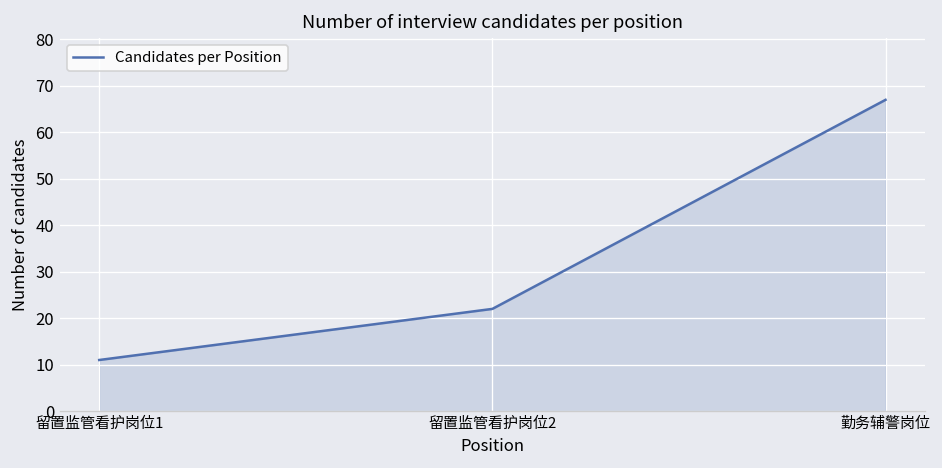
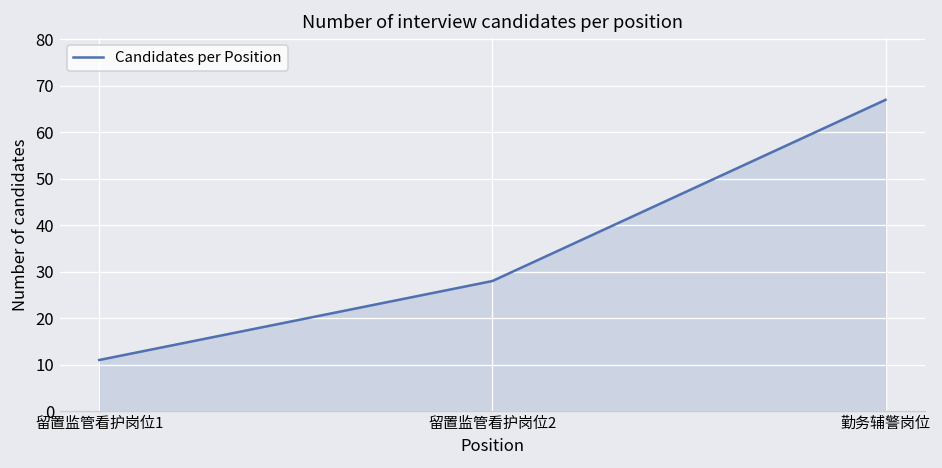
  {
    "留置监管看护岗位1": 11,
-   "留置监管看护岗位2": 22,
+   "留置监管看护岗位2": 28,
    "勤务辅警岗位": 67
  }
